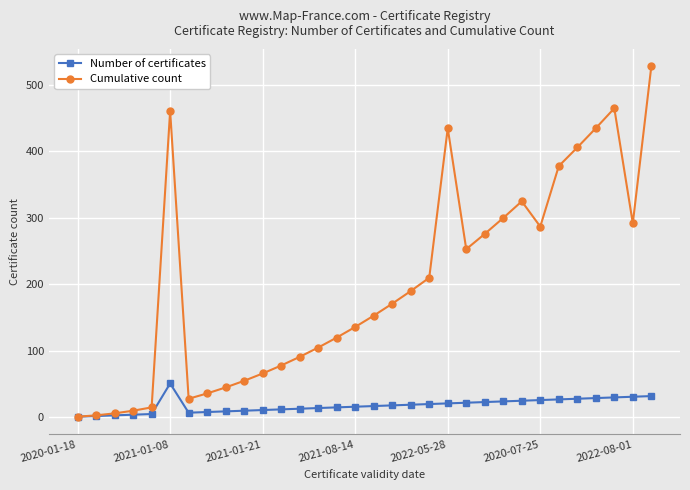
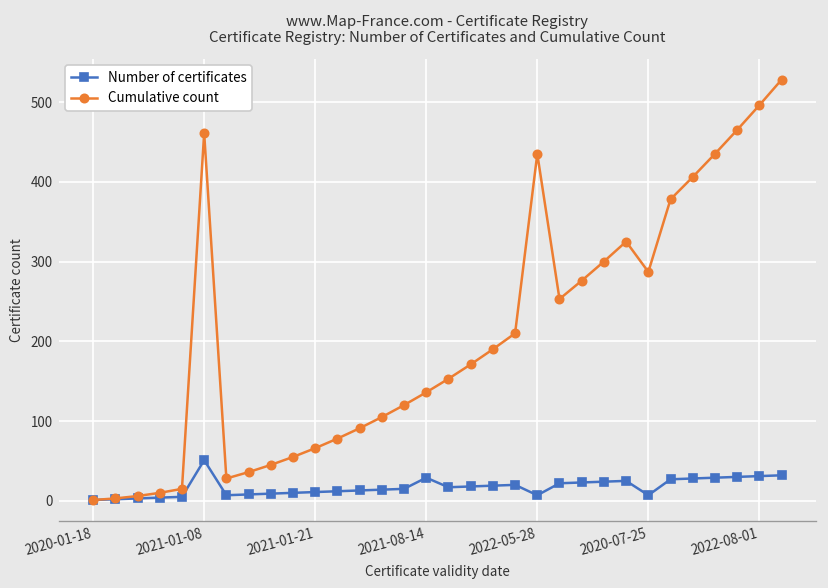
  {
    "Number of certificates": {
      "2021-01-08": 50,
-     "2021-08-14": 20,
-     "2022-05-28": 20,
-     "2020-07-25": 30,
+     "2021-08-14": 30,
+     "2022-05-28": 10,
+     "2020-07-25": 10,
      "2022-08-01": 30
    },
    "Cumulative count": {
      "2021-01-08": 460,
      "2021-08-14": 140,
      "2022-05-28": 440,
      "2020-07-25": 290,
-     "2022-08-01": 290
+     "2022-08-01": 500
    }
  }
